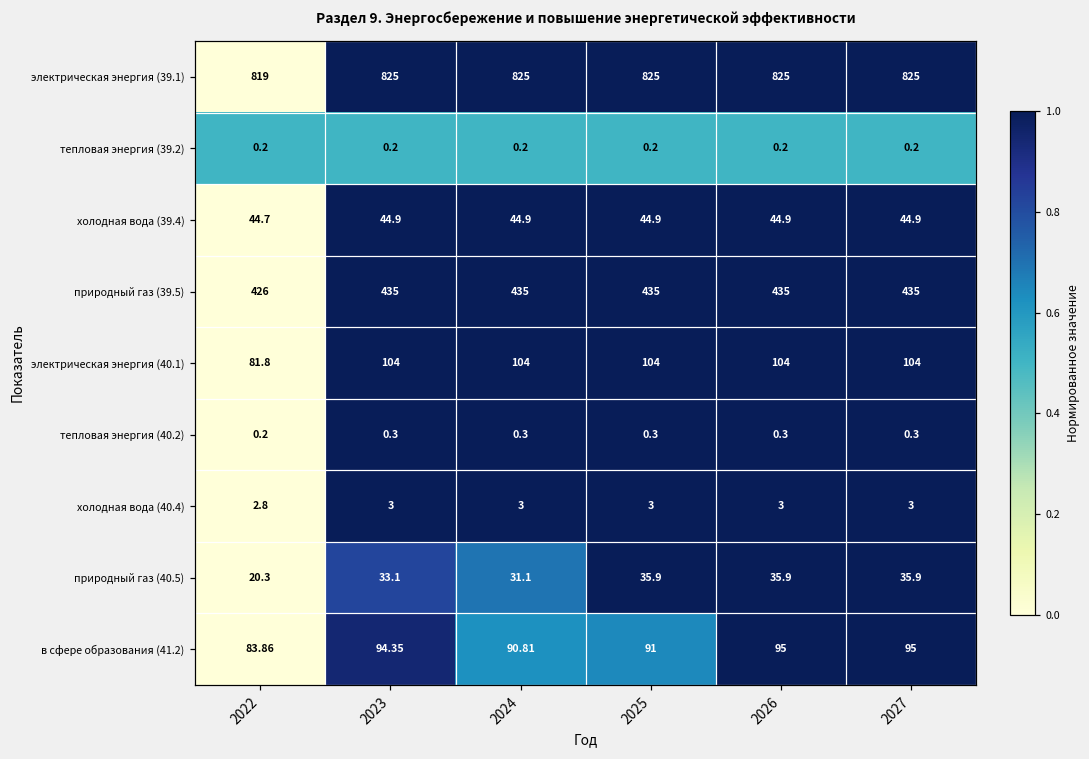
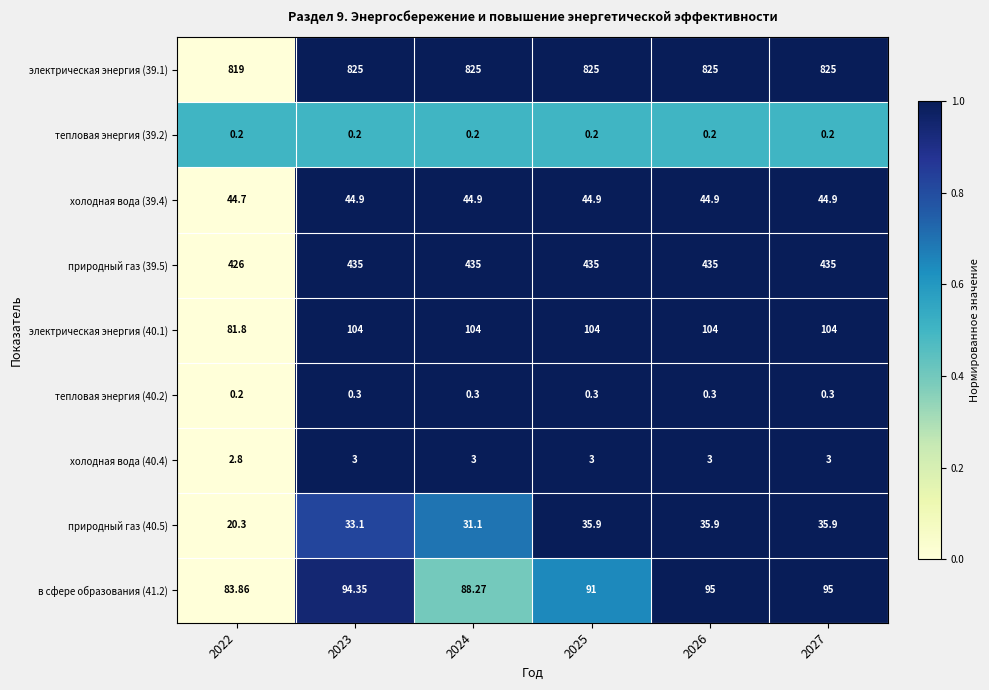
  {
    "электрическая энергия (39.1)": {
      "2022": 819,
      "2023": 825,
      "2024": 825,
      "2025": 825,
      "2026": 825,
      "2027": 825
    },
    "тепловая энергия (39.2)": {
      "2022": 0.2,
      "2023": 0.2,
      "2024": 0.2,
      "2025": 0.2,
      "2026": 0.2,
      "2027": 0.2
    },
    "холодная вода (39.4)": {
      "2022": 44.7,
      "2023": 44.9,
      "2024": 44.9,
      "2025": 44.9,
      "2026": 44.9,
      "2027": 44.9
    },
    "природный газ (39.5)": {
      "2022": 426,
      "2023": 435,
      "2024": 435,
      "2025": 435,
      "2026": 435,
      "2027": 435
    },
    "электрическая энергия (40.1)": {
      "2022": 81.8,
      "2023": 104,
      "2024": 104,
      "2025": 104,
      "2026": 104,
      "2027": 104
    },
    "тепловая энергия (40.2)": {
      "2022": 0.2,
      "2023": 0.3,
      "2024": 0.3,
      "2025": 0.3,
      "2026": 0.3,
      "2027": 0.3
    },
    "холодная вода (40.4)": {
      "2022": 2.8,
      "2023": 3,
      "2024": 3,
      "2025": 3,
      "2026": 3,
      "2027": 3
    },
    "природный газ (40.5)": {
      "2022": 20.3,
      "2023": 33.1,
      "2024": 31.1,
      "2025": 35.9,
      "2026": 35.9,
      "2027": 35.9
    },
    "в сфере образования (41.2)": {
      "2022": 83.86,
      "2023": 94.35,
-     "2024": 90.81,
+     "2024": 88.27,
      "2025": 91,
      "2026": 95,
      "2027": 95
    }
  }
